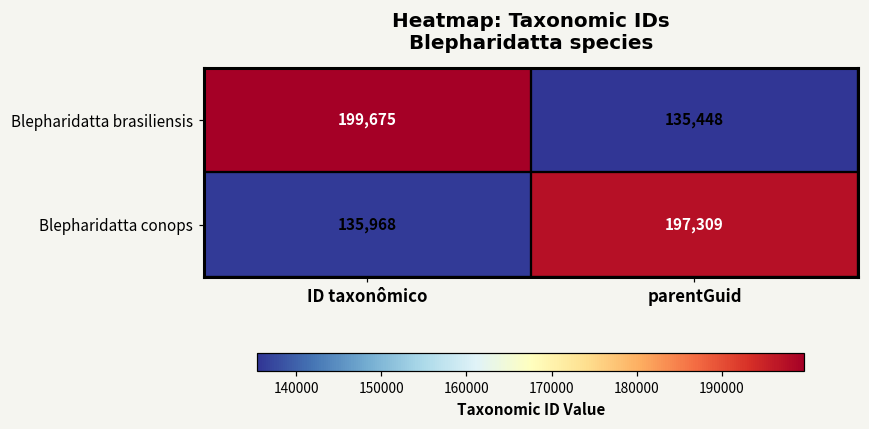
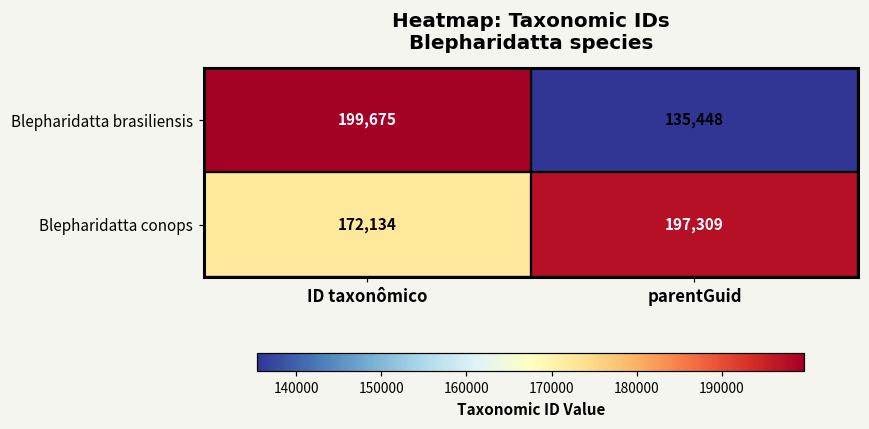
  {
    "Blepharidatta brasiliensis": {
      "ID taxonômico": "199,675",
      "parentGuid": "135,448"
    },
    "Blepharidatta conops": {
-     "ID taxonômico": "135,968",
+     "ID taxonômico": "172,134",
      "parentGuid": "197,309"
    }
  }
